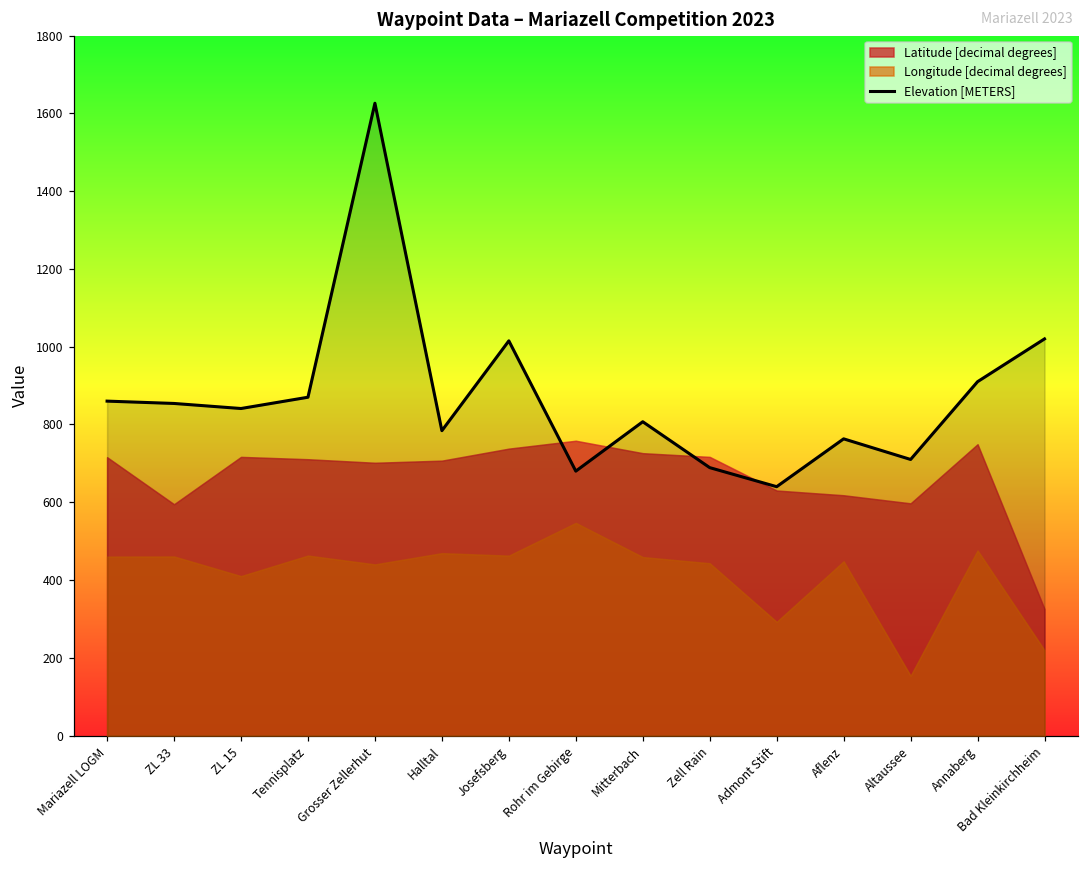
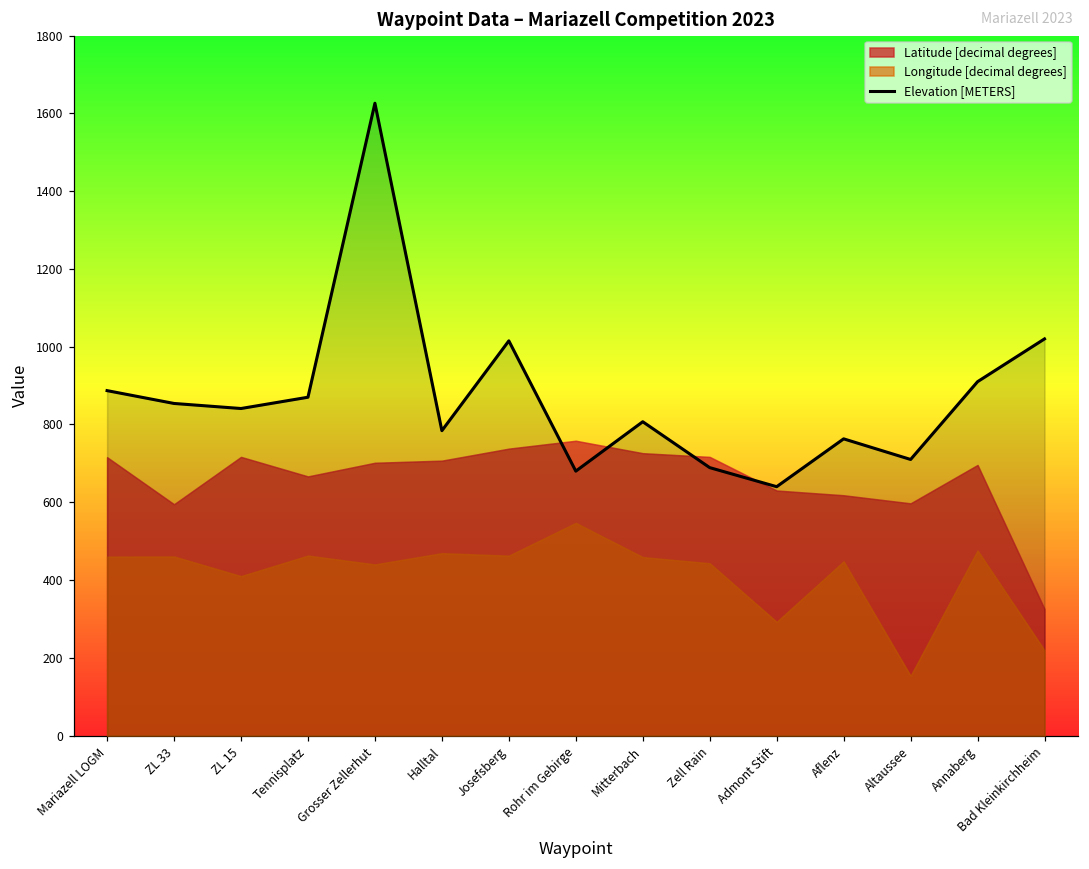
  {
    "Elevation [METERS]": {
-     "Mariazell LOGM": 860,
+     "Mariazell LOGM": 890,
      "ZL 33": 850,
      "ZL 15": 840,
      "Tennisplatz": 870,
      "Grosser Zellerhut": 1630,
      "Halltal": 780,
      "Josefsberg": 1020,
      "Rohr im Gebirge": 680,
      "Mitterbach": 810,
      "Zell Rain": 690,
      "Admont Stift": 640,
      "Aflenz": 760,
      "Altaussee": 710,
      "Annaberg": 910,
      "Bad Kleinkirchheim": 1020
    },
    "Latitude [decimal degrees]": {
-     "Tennisplatz": 710,
+     "Tennisplatz": 670,
      "Rohr im Gebirge": 760,
      "Zell Rain": 720,
-     "Annaberg": 750
+     "Annaberg": 700
    }
  }
